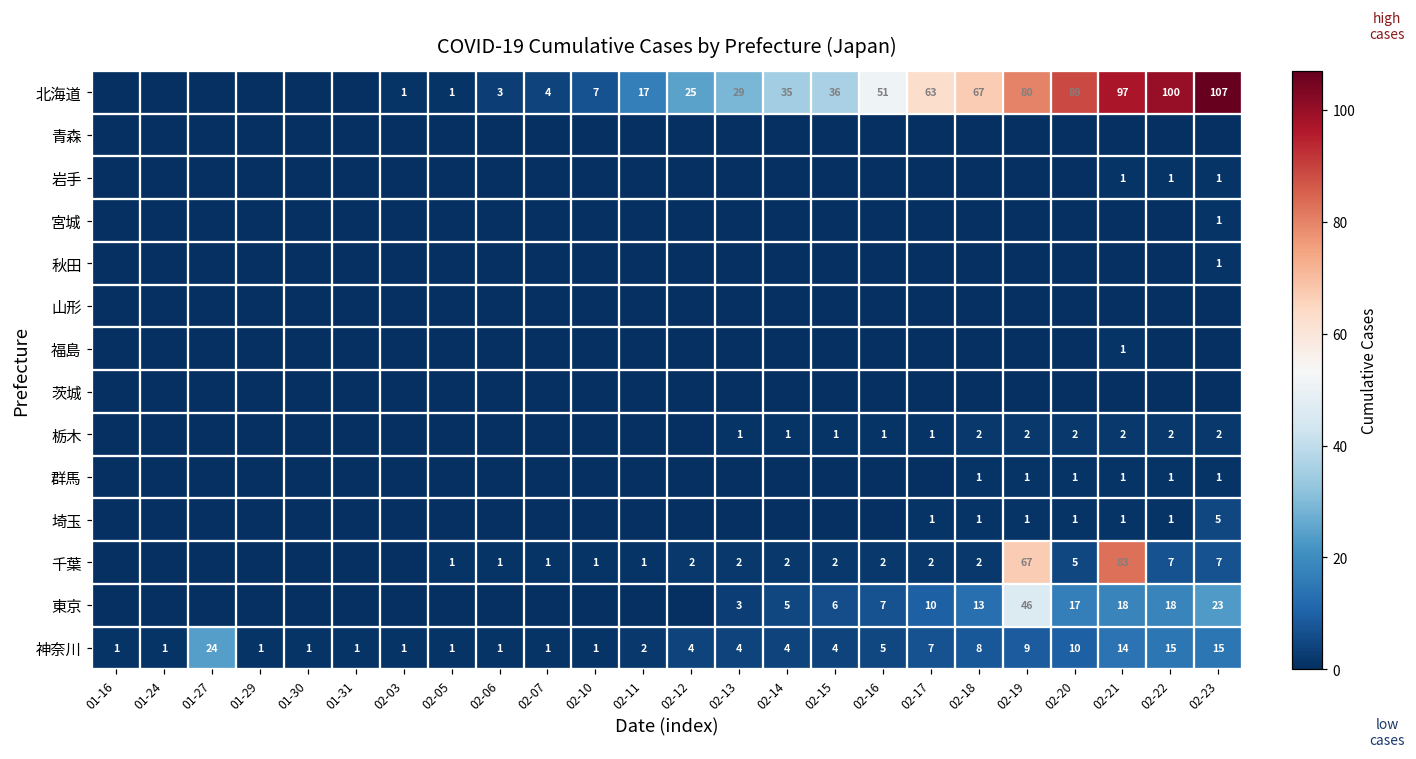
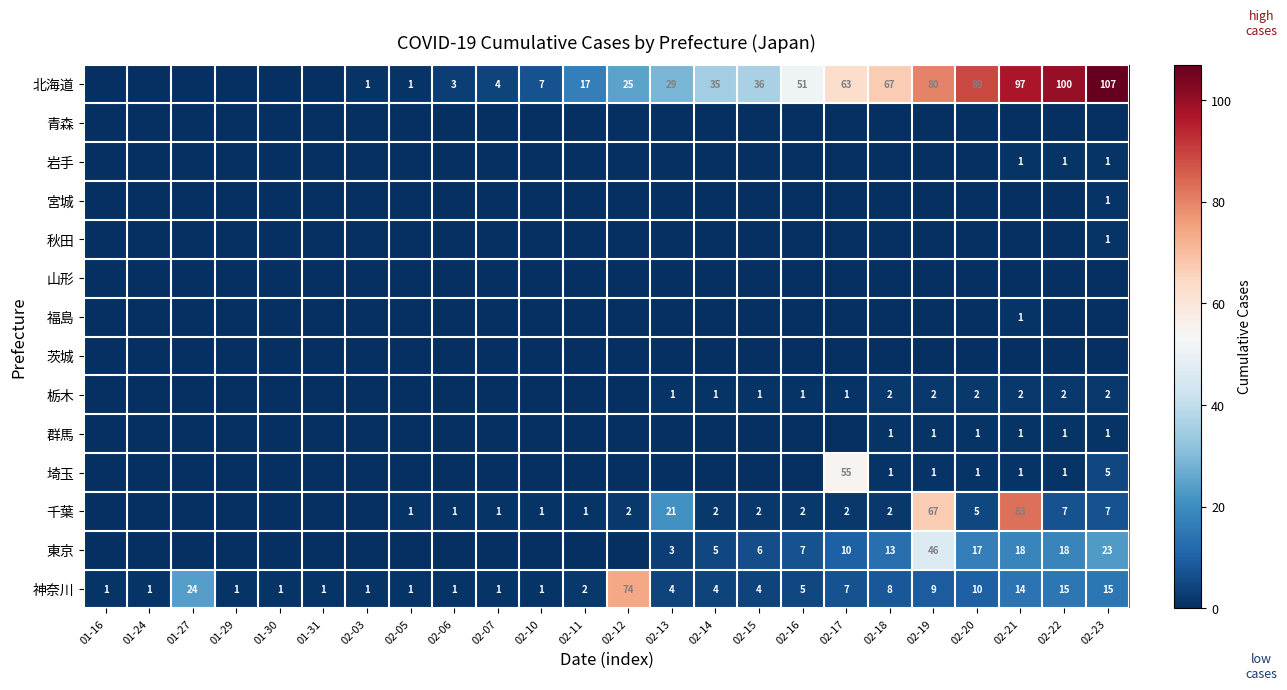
  {
    "北海道": {
      "02-03": 1,
      "02-05": 1,
      "02-06": 3,
      "02-07": 4,
      "02-10": 7,
      "02-11": 17,
      "02-12": 25,
      "02-13": 29,
      "02-14": 35,
      "02-15": 36,
      "02-16": 51,
      "02-17": 63,
      "02-18": 67,
      "02-19": 80,
      "02-20": 89,
      "02-21": 97,
      "02-22": 100,
      "02-23": 107
    },
    "岩手": {
      "02-21": 1,
      "02-22": 1,
      "02-23": 1
    },
    "宮城": {
      "02-23": 1
    },
    "秋田": {
      "02-23": 1
    },
    "福島": {
      "02-21": 1
    },
    "栃木": {
      "02-13": 1,
      "02-14": 1,
      "02-15": 1,
      "02-16": 1,
      "02-17": 1,
      "02-18": 2,
      "02-19": 2,
      "02-20": 2,
      "02-21": 2,
      "02-22": 2,
      "02-23": 2
    },
    "群馬": {
      "02-18": 1,
      "02-19": 1,
      "02-20": 1,
      "02-21": 1,
      "02-22": 1,
      "02-23": 1
    },
    "埼玉": {
-     "02-17": 1,
+     "02-17": 55,
      "02-18": 1,
      "02-19": 1,
      "02-20": 1,
      "02-21": 1,
      "02-22": 1,
      "02-23": 5
    },
    "千葉": {
      "02-05": 1,
      "02-06": 1,
      "02-07": 1,
      "02-10": 1,
      "02-11": 1,
      "02-12": 2,
-     "02-13": 2,
+     "02-13": 21,
      "02-14": 2,
      "02-15": 2,
      "02-16": 2,
      "02-17": 2,
      "02-18": 2,
      "02-19": 67,
      "02-20": 5,
      "02-21": 83,
      "02-22": 7,
      "02-23": 7
    },
    "東京": {
      "02-13": 3,
      "02-14": 5,
      "02-15": 6,
      "02-16": 7,
      "02-17": 10,
      "02-18": 13,
      "02-19": 46,
      "02-20": 17,
      "02-21": 18,
      "02-22": 18,
      "02-23": 23
    },
    "神奈川": {
      "01-16": 1,
      "01-24": 1,
      "01-27": 24,
      "01-29": 1,
      "01-30": 1,
      "01-31": 1,
      "02-03": 1,
      "02-05": 1,
      "02-06": 1,
      "02-07": 1,
      "02-10": 1,
      "02-11": 2,
-     "02-12": 4,
+     "02-12": 74,
      "02-13": 4,
      "02-14": 4,
      "02-15": 4,
      "02-16": 5,
      "02-17": 7,
      "02-18": 8,
      "02-19": 9,
      "02-20": 10,
      "02-21": 14,
      "02-22": 15,
      "02-23": 15
    }
  }
